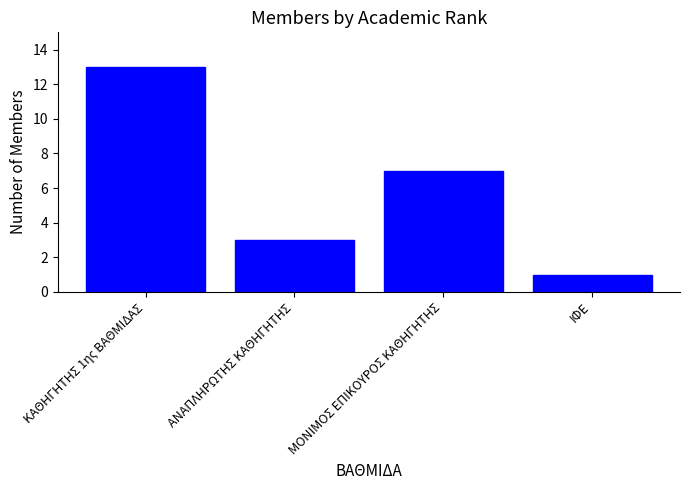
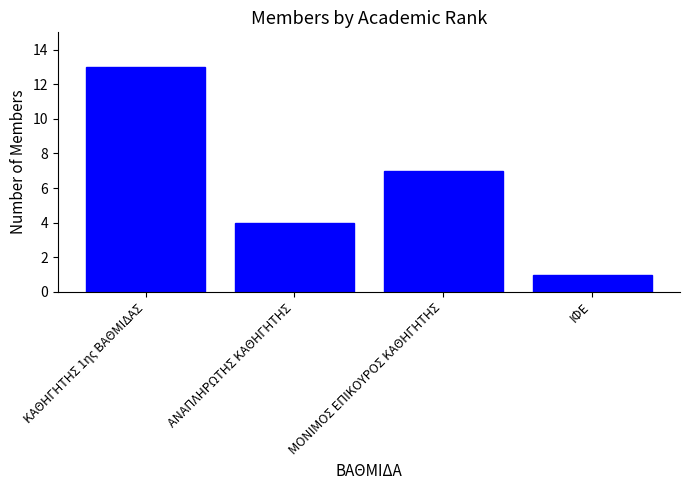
  {
    "ΚΑΘΗΓΗΤΗΣ 1ης ΒΑΘΜΙΔΑΣ": 13,
-   "ΑΝΑΠΛΗΡΩΤΗΣ ΚΑΘΗΓΗΤΗΣ": 3,
+   "ΑΝΑΠΛΗΡΩΤΗΣ ΚΑΘΗΓΗΤΗΣ": 4,
    "ΜΟΝΙΜΟΣ ΕΠΙΚΟΥΡΟΣ ΚΑΘΗΓΗΤΗΣ": 7,
    "ΙΦΕ": 1
  }
